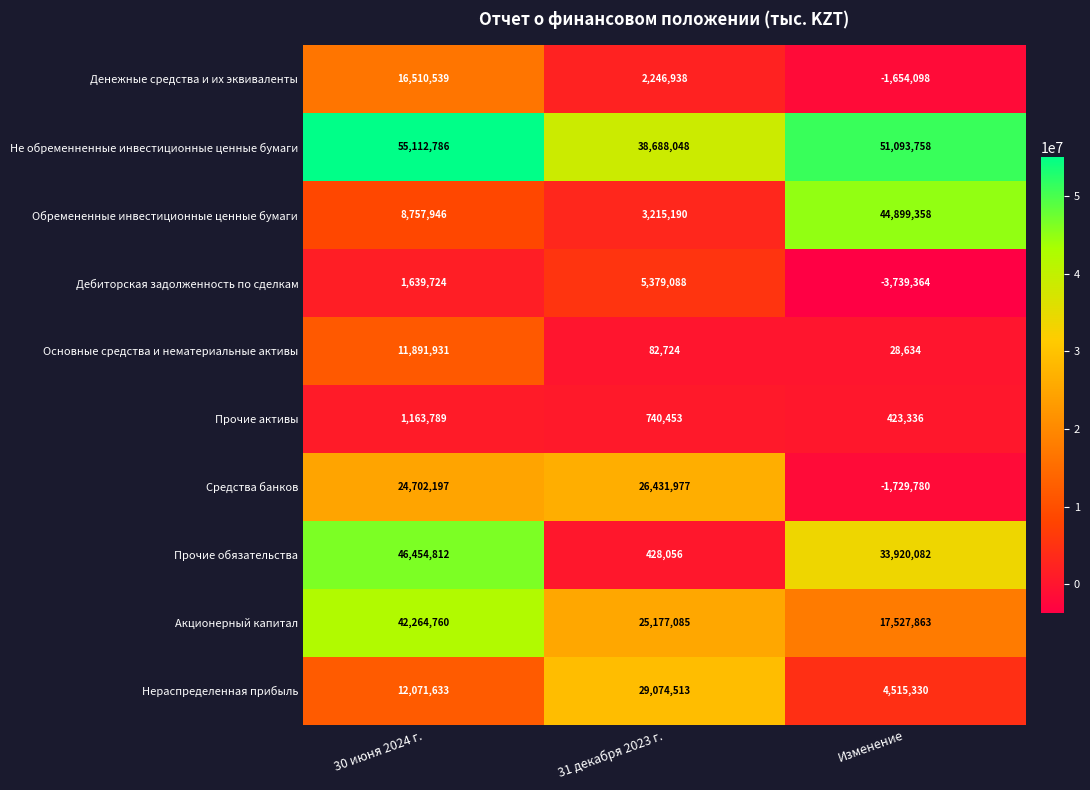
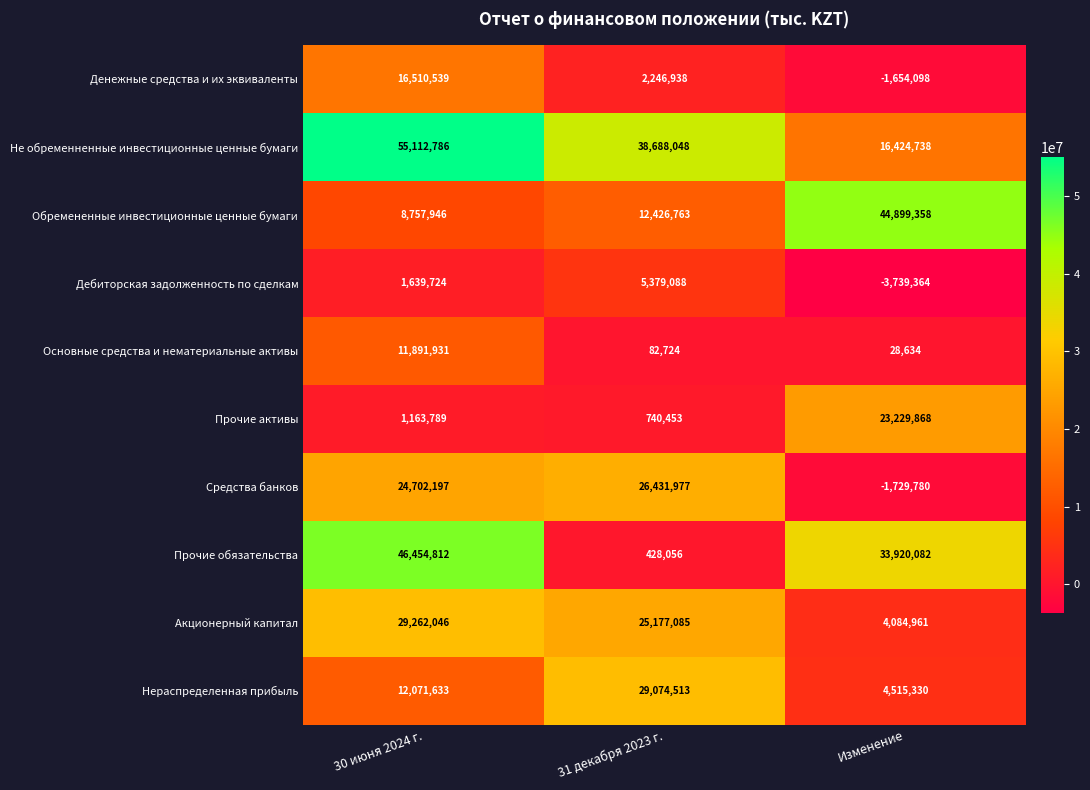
  {
    "Денежные средства и их эквиваленты": {
      "30 июня 2024 г.": "16,510,539",
      "31 декабря 2023 г.": "2,246,938",
      "Изменение": "-1,654,098"
    },
    "Не обременненные инвестиционные ценные бумаги": {
      "30 июня 2024 г.": "55,112,786",
      "31 декабря 2023 г.": "38,688,048",
-     "Изменение": "51,093,758"
+     "Изменение": "16,424,738"
    },
    "Обремененные инвестиционные ценные бумаги": {
      "30 июня 2024 г.": "8,757,946",
-     "31 декабря 2023 г.": "3,215,190",
+     "31 декабря 2023 г.": "12,426,763",
      "Изменение": "44,899,358"
    },
    "Дебиторская задолженность по сделкам": {
      "30 июня 2024 г.": "1,639,724",
      "31 декабря 2023 г.": "5,379,088",
      "Изменение": "-3,739,364"
    },
    "Основные средства и нематериальные активы": {
      "30 июня 2024 г.": "11,891,931",
      "31 декабря 2023 г.": "82,724",
      "Изменение": "28,634"
    },
    "Прочие активы": {
      "30 июня 2024 г.": "1,163,789",
      "31 декабря 2023 г.": "740,453",
-     "Изменение": "423,336"
+     "Изменение": "23,229,868"
    },
    "Средства банков": {
      "30 июня 2024 г.": "24,702,197",
      "31 декабря 2023 г.": "26,431,977",
      "Изменение": "-1,729,780"
    },
    "Прочие обязательства": {
      "30 июня 2024 г.": "46,454,812",
      "31 декабря 2023 г.": "428,056",
      "Изменение": "33,920,082"
    },
    "Акционерный капитал": {
-     "30 июня 2024 г.": "42,264,760",
+     "30 июня 2024 г.": "29,262,046",
      "31 декабря 2023 г.": "25,177,085",
-     "Изменение": "17,527,863"
+     "Изменение": "4,084,961"
    },
    "Нераспределенная прибыль": {
      "30 июня 2024 г.": "12,071,633",
      "31 декабря 2023 г.": "29,074,513",
      "Изменение": "4,515,330"
    }
  }
